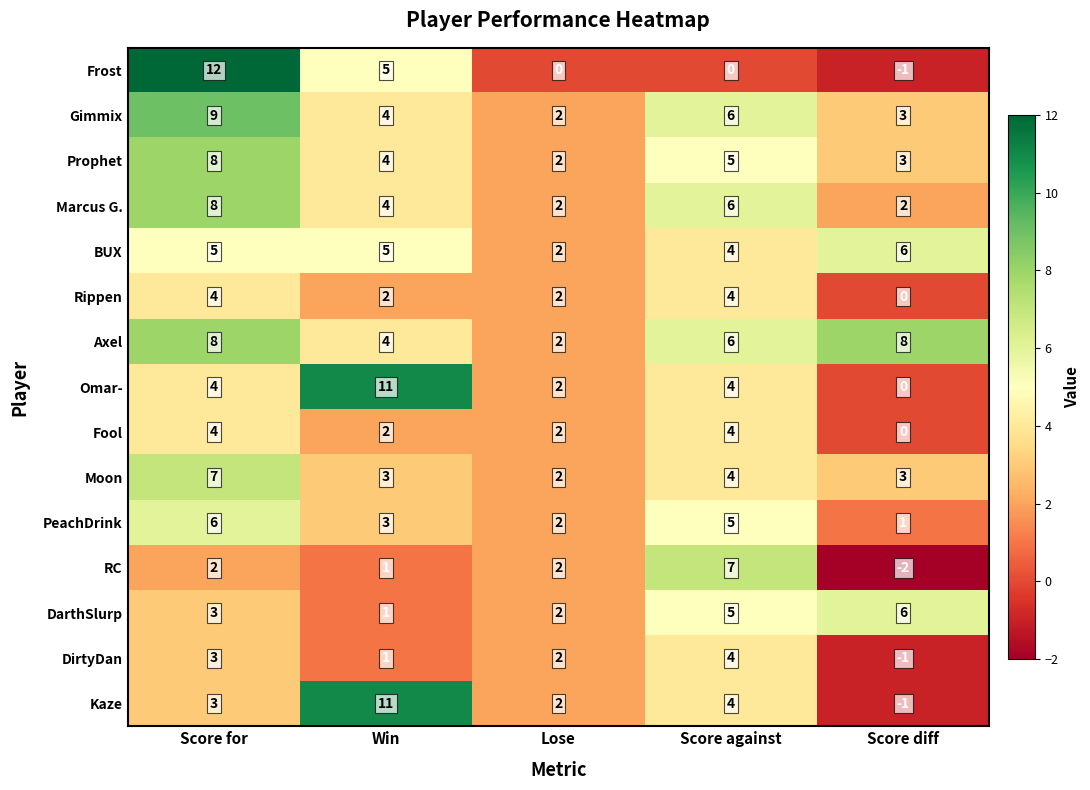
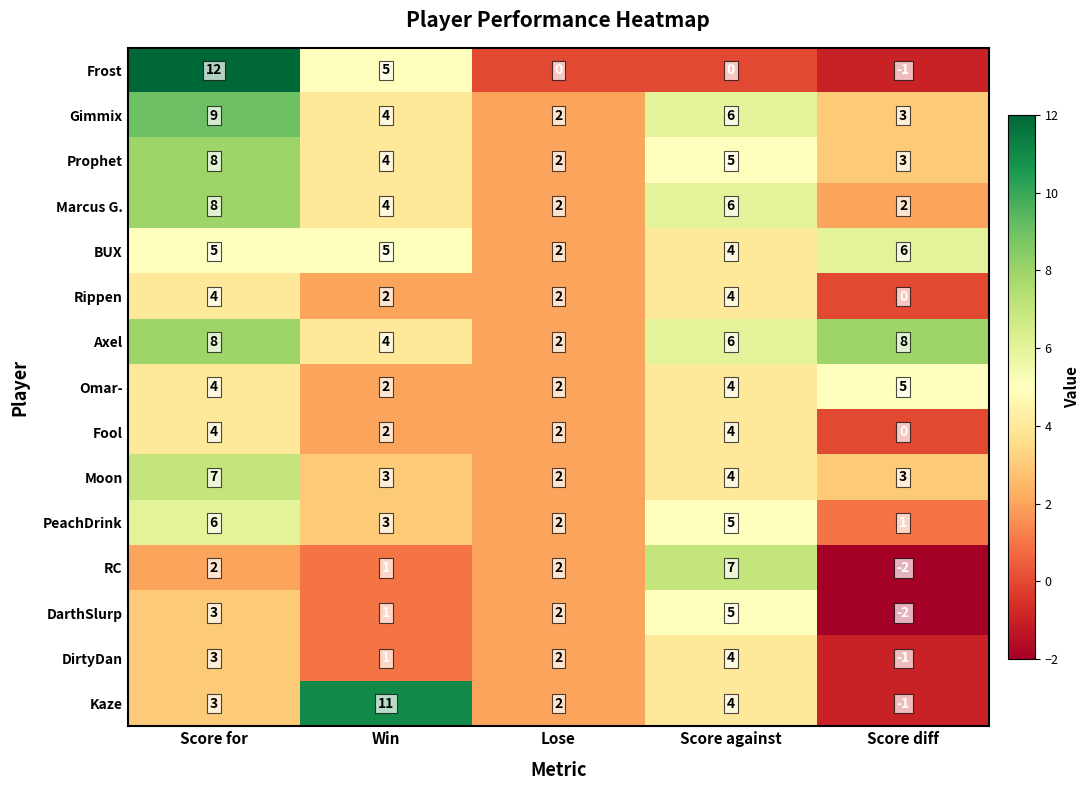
  {
    "Omar-": {
-     "Win": 11,
-     "Score diff": 0
+     "Win": 2,
+     "Score diff": 5
    },
    "DarthSlurp": {
-     "Score diff": 6
+     "Score diff": -2
    }
  }
